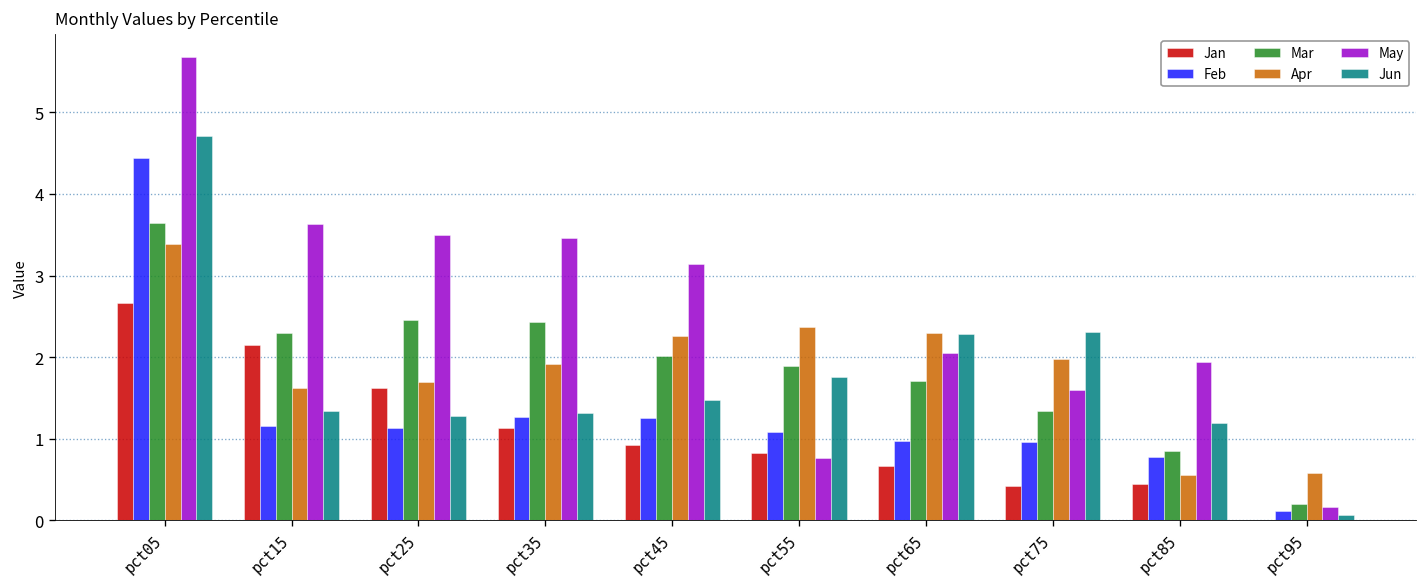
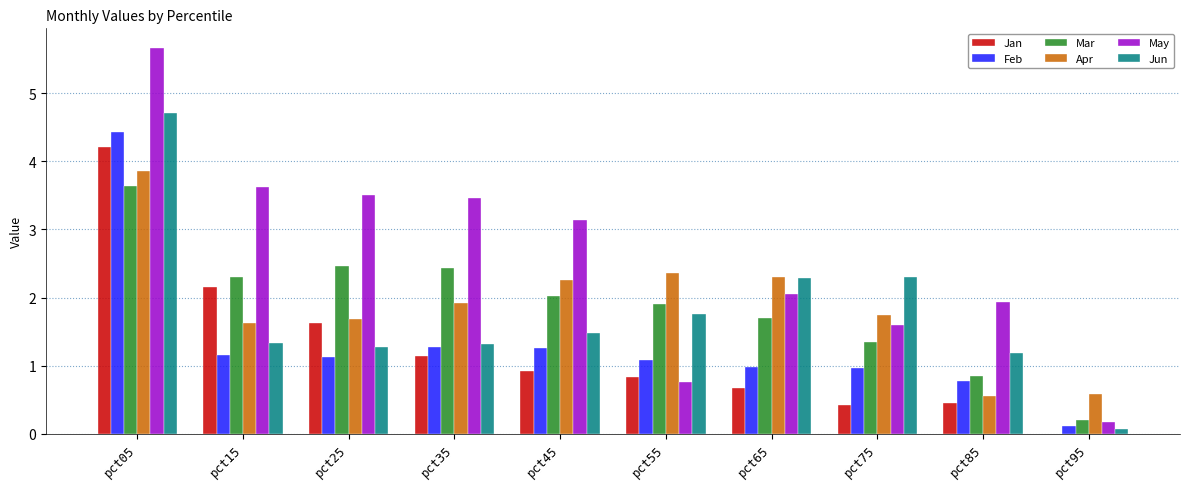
  {
    "Jan": {
-     "pct05": 2.7,
+     "pct05": 4.2,
      "pct15": 2.1,
      "pct25": 1.6,
      "pct35": 1.1,
      "pct45": 0.9,
      "pct55": 0.8,
      "pct65": 0.7,
      "pct75": 0.4,
      "pct85": 0.4,
      "pct95": 0.0
    },
    "Feb": {
      "pct05": 4.4,
      "pct15": 1.2,
      "pct25": 1.1,
      "pct35": 1.3,
      "pct45": 1.3,
      "pct55": 1.1,
      "pct65": 1.0,
      "pct75": 1.0,
      "pct85": 0.8,
      "pct95": 0.1
    },
    "Mar": {
      "pct05": 3.6,
      "pct15": 2.3,
      "pct25": 2.5,
      "pct35": 2.4,
      "pct45": 2.0,
      "pct55": 1.9,
      "pct65": 1.7,
      "pct75": 1.3,
      "pct85": 0.8,
      "pct95": 0.2
    },
    "Apr": {
-     "pct05": 3.4,
+     "pct05": 3.9,
      "pct15": 1.6,
      "pct25": 1.7,
      "pct35": 1.9,
      "pct45": 2.3,
      "pct55": 2.4,
      "pct65": 2.3,
-     "pct75": 2.0,
+     "pct75": 1.8,
      "pct85": 0.6,
      "pct95": 0.6
    },
    "May": {
      "pct05": 5.7,
      "pct15": 3.6,
      "pct25": 3.5,
      "pct35": 3.5,
      "pct45": 3.1,
      "pct55": 0.8,
      "pct65": 2.1,
      "pct75": 1.6,
      "pct85": 1.9,
      "pct95": 0.2
    },
    "Jun": {
      "pct05": 4.7,
      "pct15": 1.3,
      "pct25": 1.3,
      "pct35": 1.3,
      "pct45": 1.5,
      "pct55": 1.8,
      "pct65": 2.3,
      "pct75": 2.3,
      "pct85": 1.2,
      "pct95": 0.1
    }
  }
